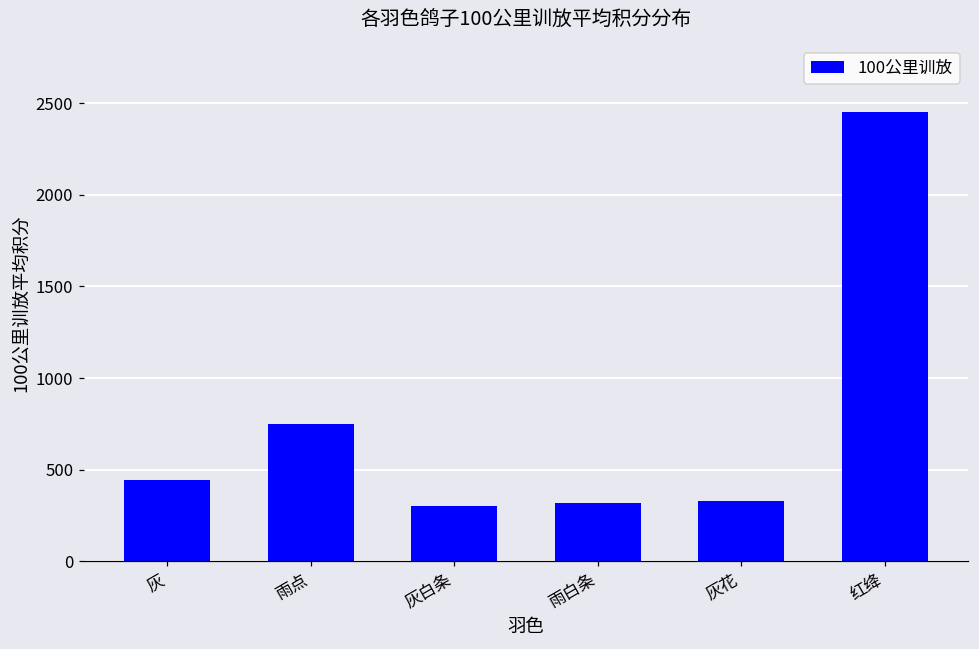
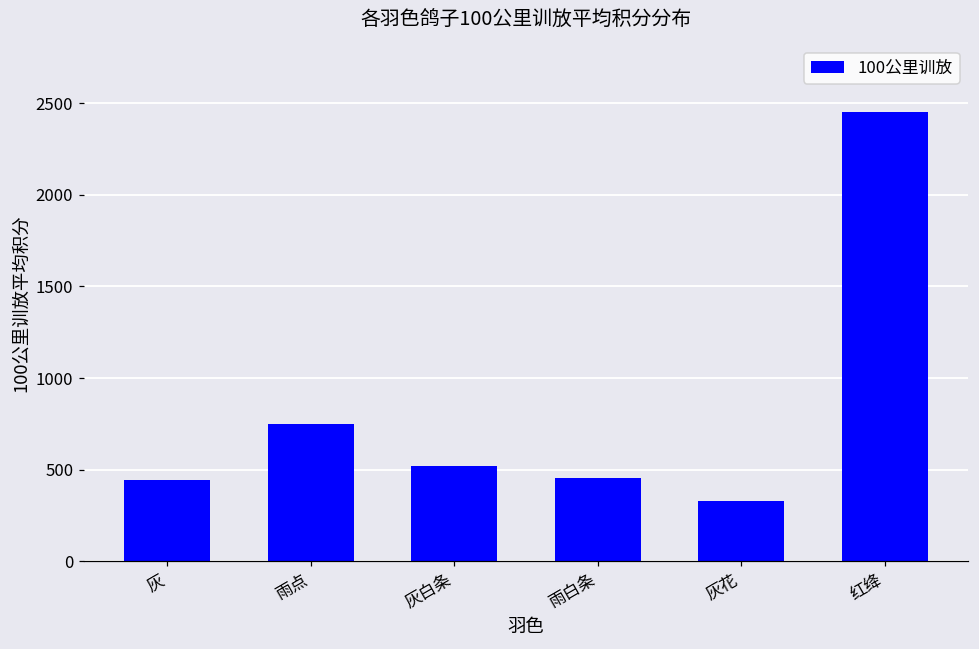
  {
    "灰": 440,
    "雨点": 750,
-   "灰白条": 300,
-   "雨白条": 320,
+   "灰白条": 520,
+   "雨白条": 450,
    "灰花": 330,
    "红绛": 2450
  }
